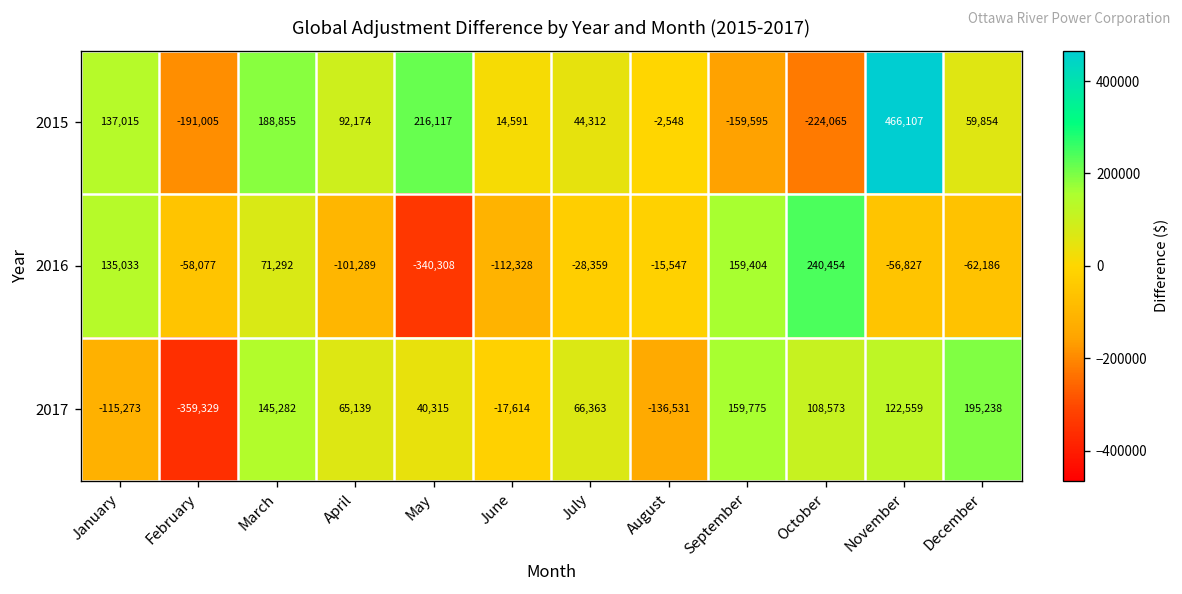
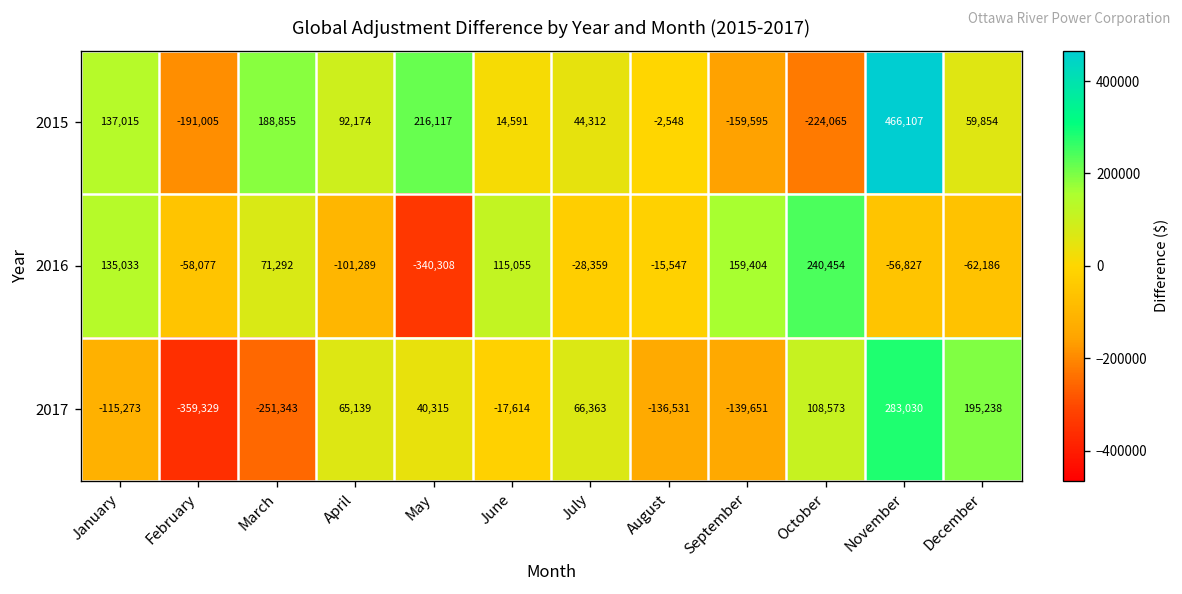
  {
    "2015": {
      "January": "137,015",
      "February": "-191,005",
      "March": "188,855",
      "April": "92,174",
      "May": "216,117",
      "June": "14,591",
      "July": "44,312",
      "August": "-2,548",
      "September": "-159,595",
      "October": "-224,065",
      "November": "466,107",
      "December": "59,854"
    },
    "2016": {
      "January": "135,033",
      "February": "-58,077",
      "March": "71,292",
      "April": "-101,289",
      "May": "-340,308",
-     "June": "-112,328",
+     "June": "115,055",
      "July": "-28,359",
      "August": "-15,547",
      "September": "159,404",
      "October": "240,454",
      "November": "-56,827",
      "December": "-62,186"
    },
    "2017": {
      "January": "-115,273",
      "February": "-359,329",
-     "March": "145,282",
+     "March": "-251,343",
      "April": "65,139",
      "May": "40,315",
      "June": "-17,614",
      "July": "66,363",
      "August": "-136,531",
-     "September": "159,775",
+     "September": "-139,651",
      "October": "108,573",
-     "November": "122,559",
+     "November": "283,030",
      "December": "195,238"
    }
  }
